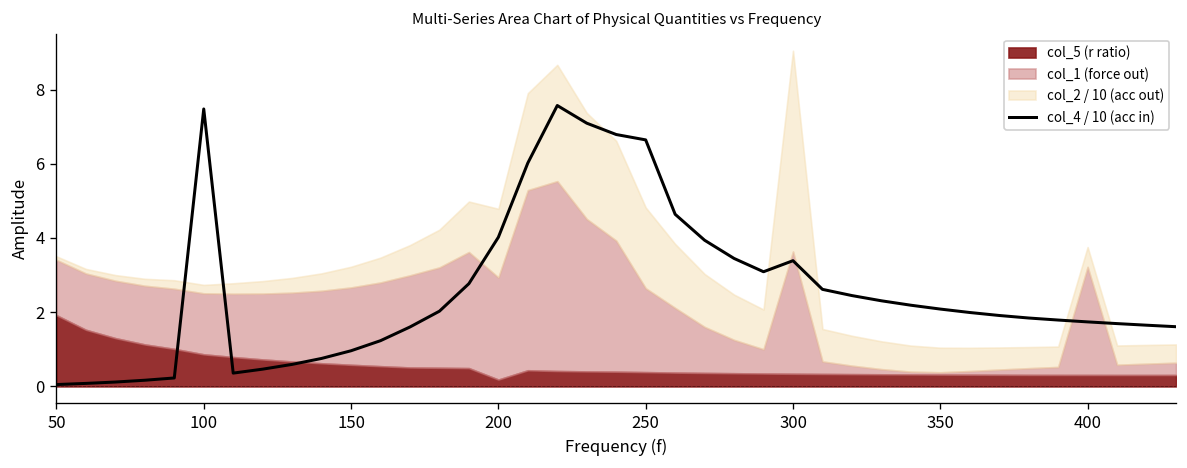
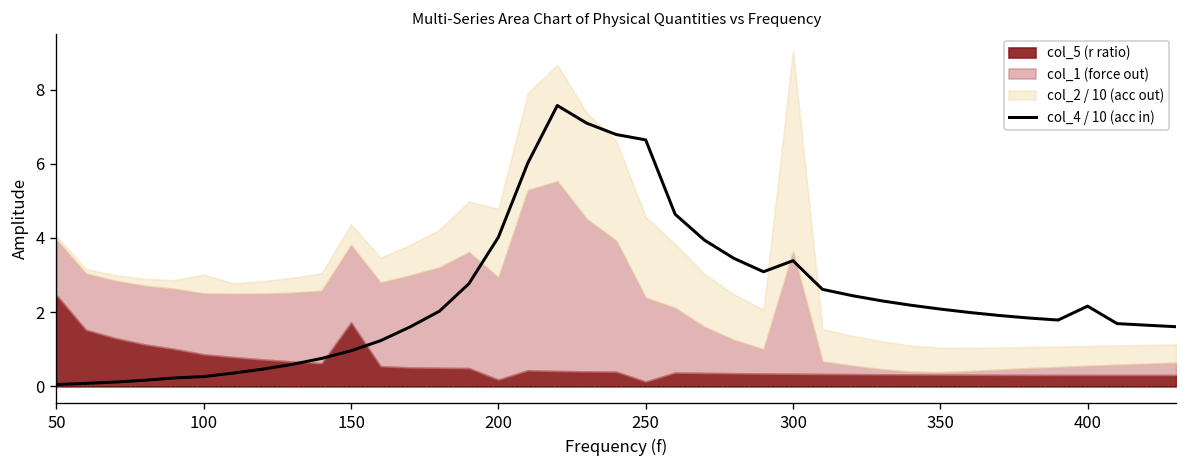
  {
    "col_5 (r ratio)": {
-     "50": 1.9,
+     "50": 2.5,
      "100": 0.9,
-     "150": 0.6,
+     "150": 1.7,
      "200": 0.2,
-     "250": 0.4,
+     "250": 0.1,
      "300": 0.3,
      "400": 0.3
    },
    "col_4 / 10 (acc in)": {
      "50": 0.0,
-     "100": 7.5,
+     "100": 0.3,
      "150": 1.0,
      "200": 4.0,
      "250": 6.6,
      "300": 3.4,
      "350": 2.1,
-     "400": 1.7
+     "400": 2.2
    },
    "col_1 (force out)": {
      "50": 1.5,
      "100": 1.6,
      "150": 2.1,
      "200": 2.8,
      "250": 2.3,
      "300": 3.3,
-     "400": 2.9
+     "400": 0.2
    },
    "col_2 / 10 (acc out)": {
      "50": 0.1,
-     "100": 0.2,
+     "100": 0.5,
      "150": 0.6,
      "200": 1.9,
      "250": 2.2,
      "300": 5.4,
      "350": 0.7,
      "400": 0.5
    }
  }
